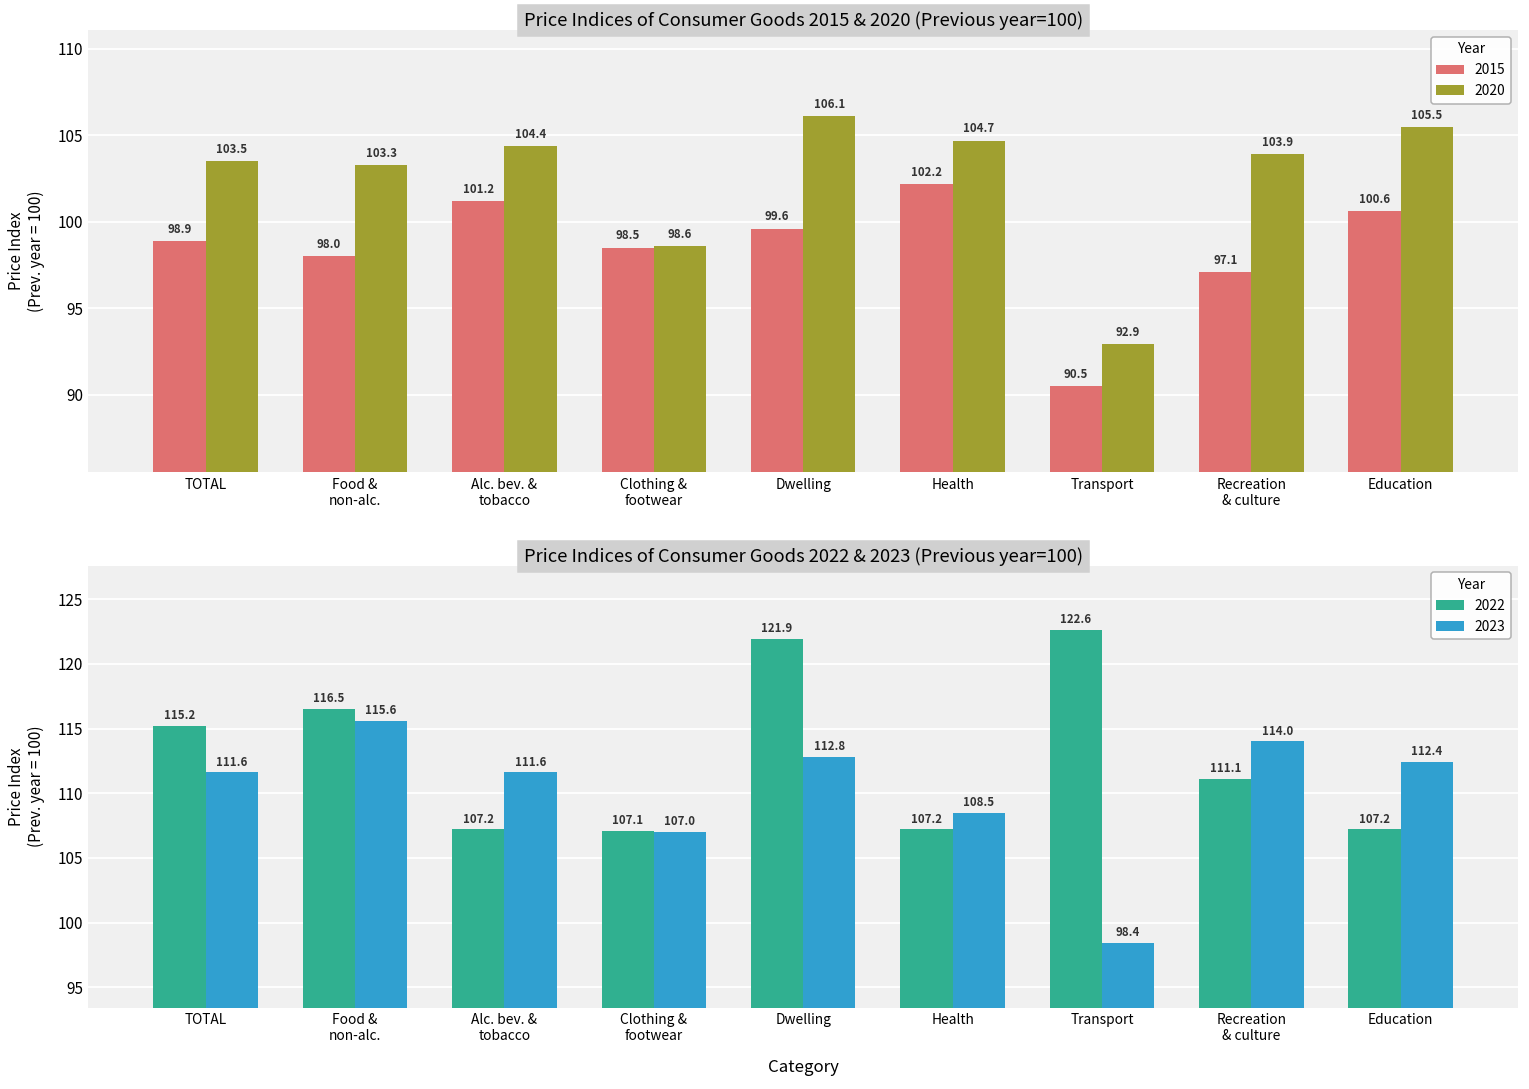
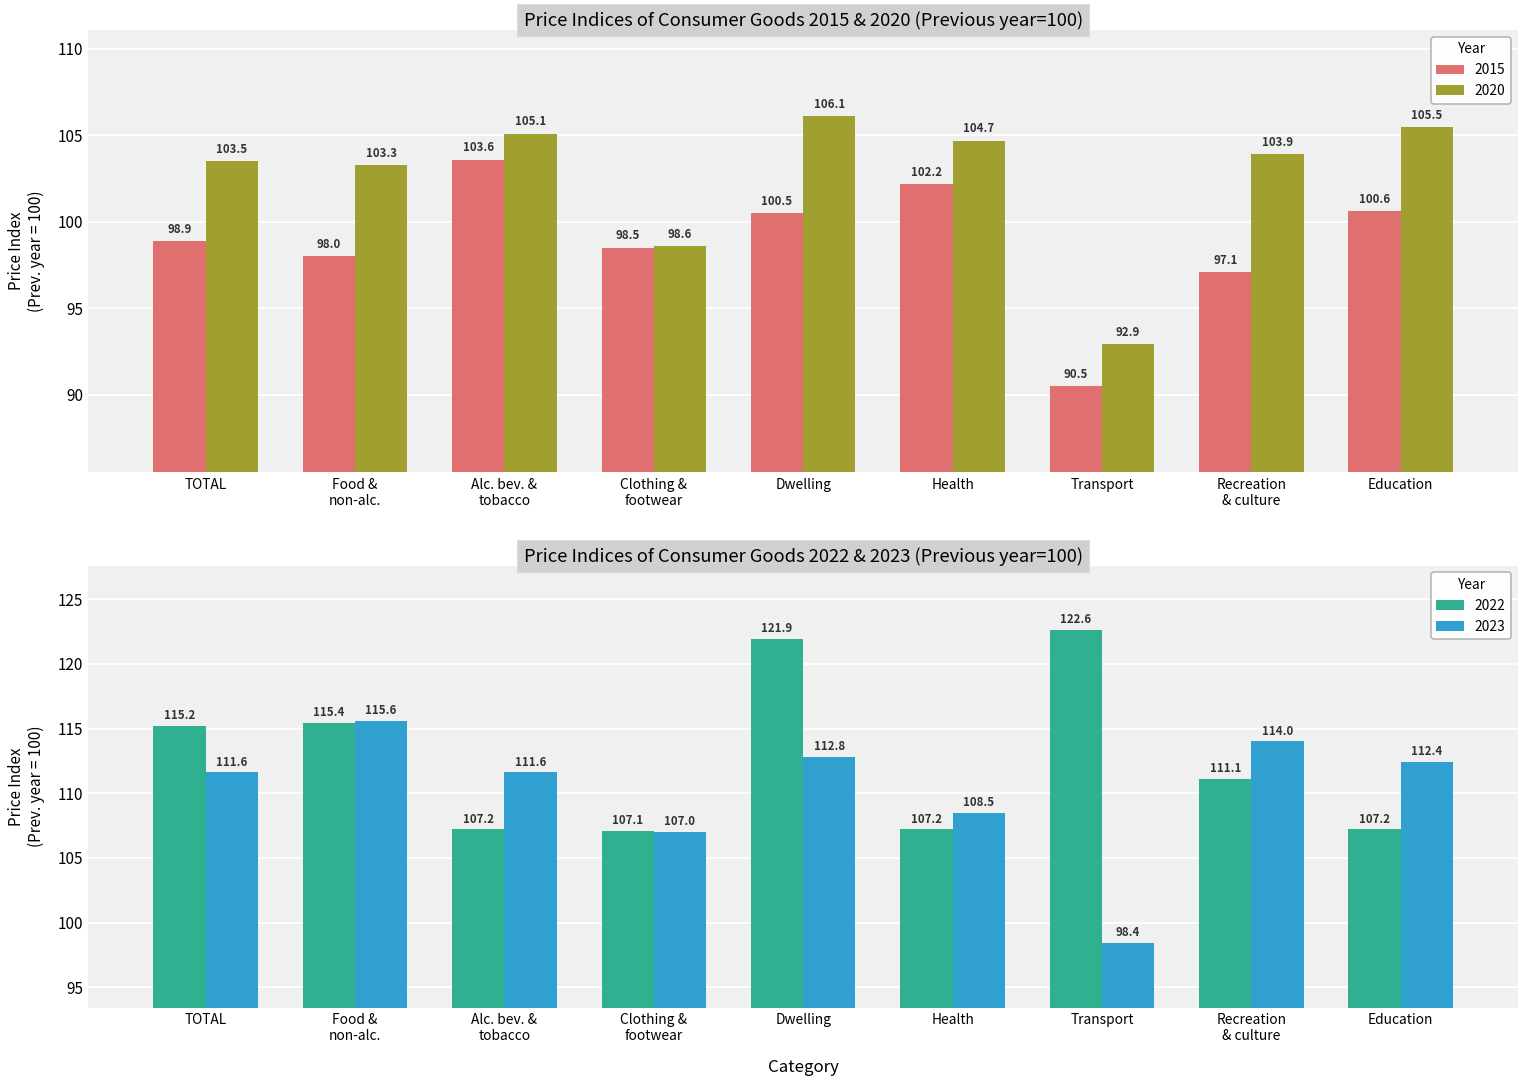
  {
    "Price Indices of Consumer Goods 2015 & 2020 (Previous year=100)": {
      "2015": {
        "TOTAL": 98.9,
        "Food & non-alc.": 98.0,
-       "Alc. bev. & tobacco": 101.2,
+       "Alc. bev. & tobacco": 103.6,
        "Clothing & footwear": 98.5,
-       "Dwelling": 99.6,
+       "Dwelling": 100.5,
        "Health": 102.2,
        "Transport": 90.5,
        "Recreation & culture": 97.1,
        "Education": 100.6
      },
      "2020": {
        "TOTAL": 103.5,
        "Food & non-alc.": 103.3,
-       "Alc. bev. & tobacco": 104.4,
+       "Alc. bev. & tobacco": 105.1,
        "Clothing & footwear": 98.6,
        "Dwelling": 106.1,
        "Health": 104.7,
        "Transport": 92.9,
        "Recreation & culture": 103.9,
        "Education": 105.5
      }
    },
    "Price Indices of Consumer Goods 2022 & 2023 (Previous year=100)": {
      "2022": {
        "TOTAL": 115.2,
-       "Food & non-alc.": 116.5,
+       "Food & non-alc.": 115.4,
        "Alc. bev. & tobacco": 107.2,
        "Clothing & footwear": 107.1,
        "Dwelling": 121.9,
        "Health": 107.2,
        "Transport": 122.6,
        "Recreation & culture": 111.1,
        "Education": 107.2
      },
      "2023": {
        "TOTAL": 111.6,
        "Food & non-alc.": 115.6,
        "Alc. bev. & tobacco": 111.6,
        "Clothing & footwear": 107.0,
        "Dwelling": 112.8,
        "Health": 108.5,
        "Transport": 98.4,
        "Recreation & culture": 114.0,
        "Education": 112.4
      }
    }
  }
